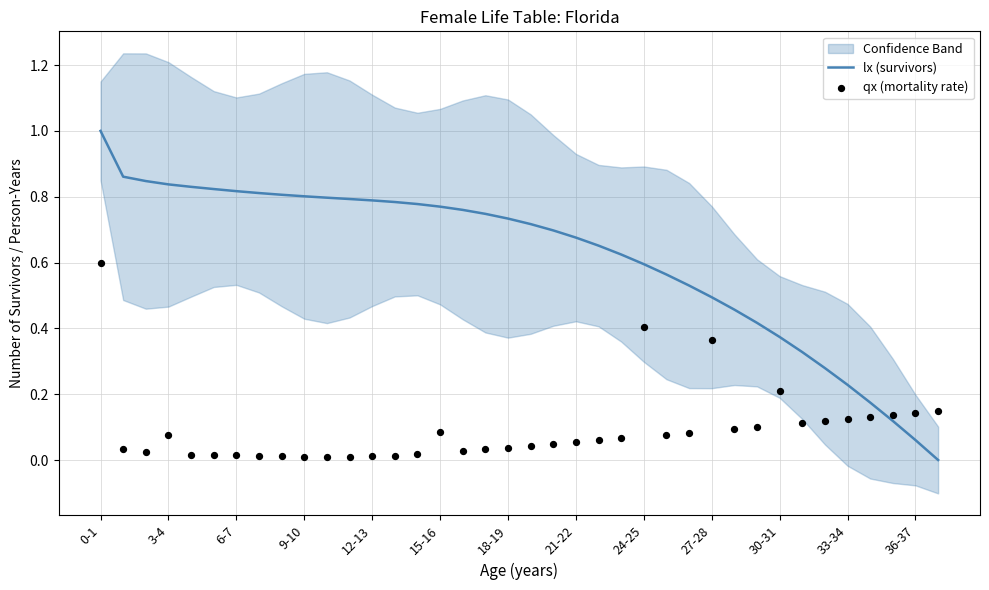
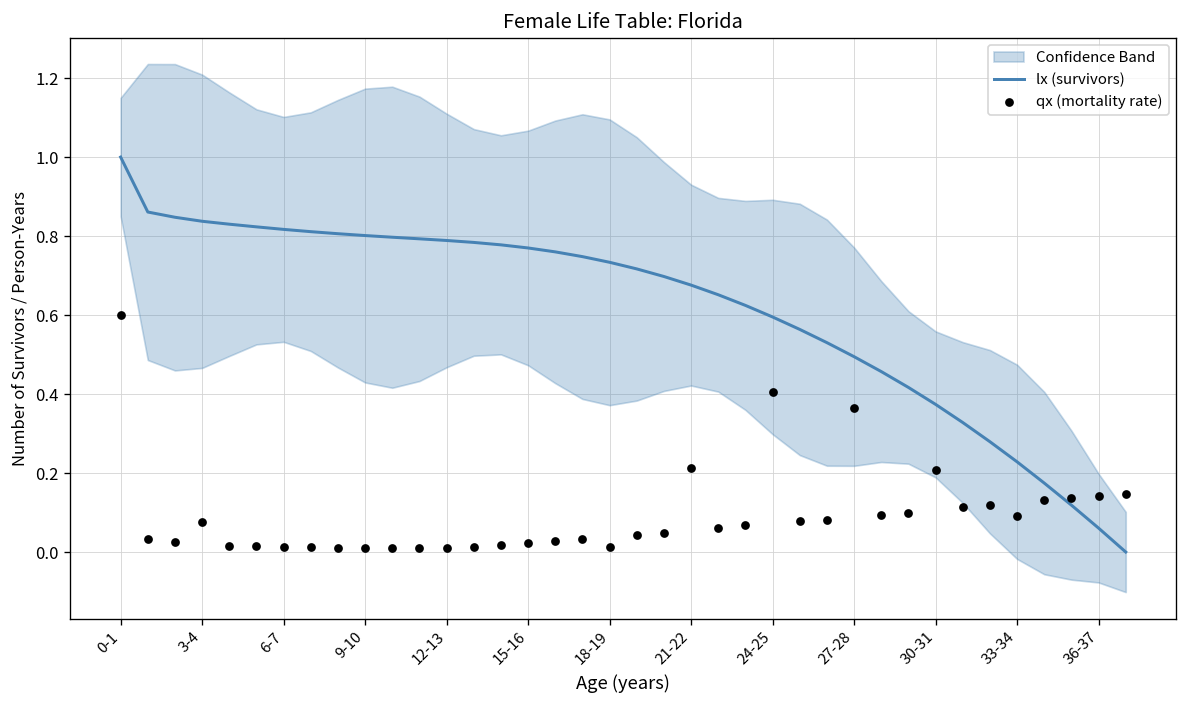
  {
    "qx (mortality rate)": {
-     "15-16": 0.08,
-     "18-19": 0.04,
-     "21-22": 0.06,
-     "33-34": 0.13
+     "15-16": 0.02,
+     "18-19": 0.01,
+     "21-22": 0.21,
+     "33-34": 0.09
    }
  }
